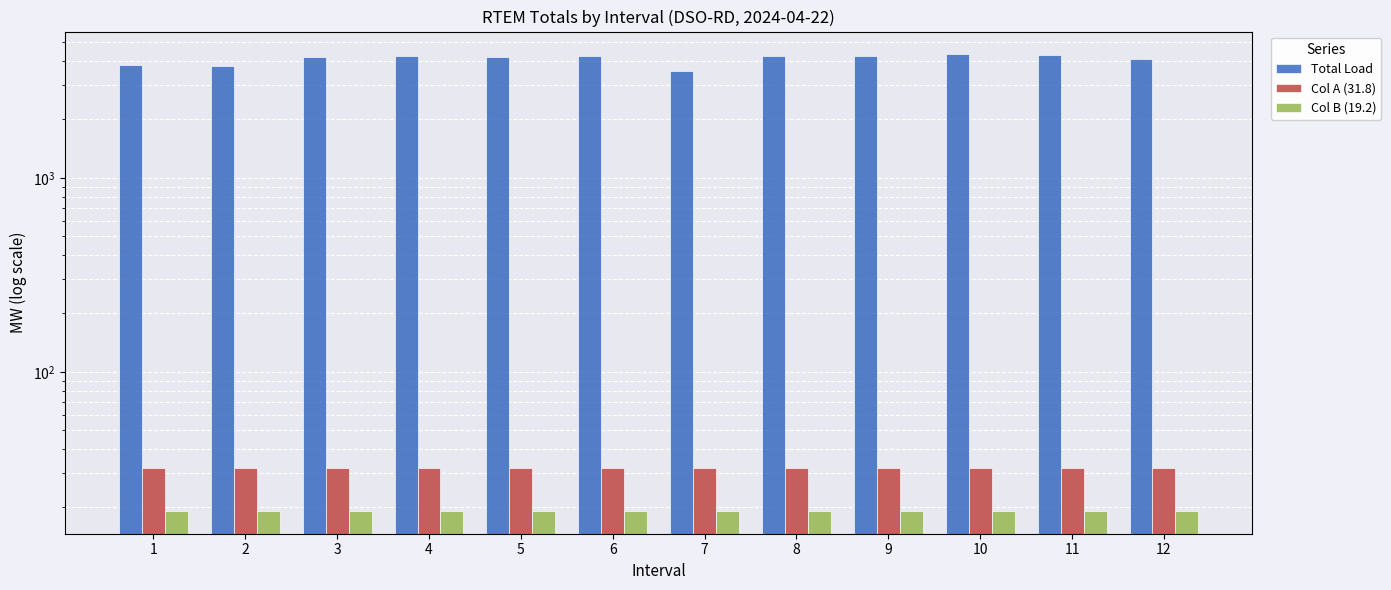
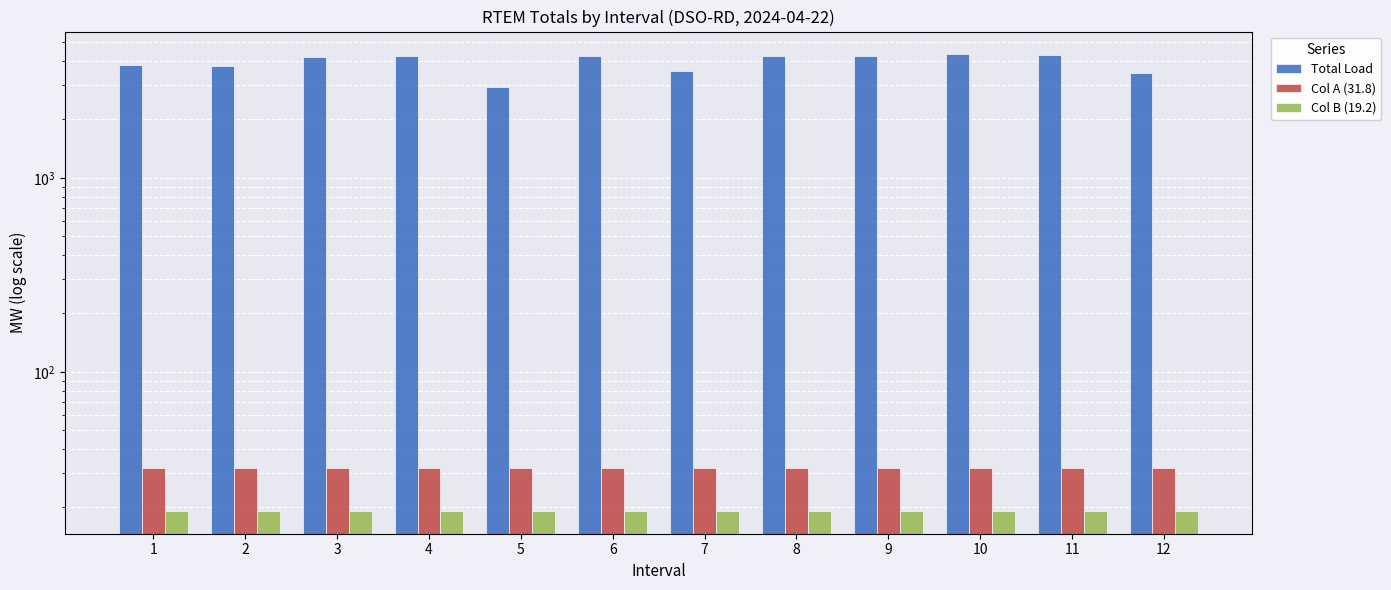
  {
    "Total Load": {
      "1": 3800,
      "2": 3800,
      "3": 4200,
      "4": 4200,
-     "5": 4200,
+     "5": 2900,
      "6": 4200,
      "7": 3500,
      "8": 4200,
      "9": 4300,
      "10": 4300,
      "11": 4300,
-     "12": 4100
+     "12": 3500
    },
    "Col A (31.8)": {
      "1": 32,
      "2": 32,
      "3": 32,
      "4": 32,
      "5": 32,
      "6": 32,
      "7": 32,
      "8": 32,
      "9": 32,
      "10": 32,
      "11": 32,
      "12": 32
    },
    "Col B (19.2)": {
      "1": 19,
      "2": 19,
      "3": 19,
      "4": 19,
      "5": 19,
      "6": 19,
      "7": 19,
      "8": 19,
      "9": 19,
      "10": 19,
      "11": 19,
      "12": 19
    }
  }
